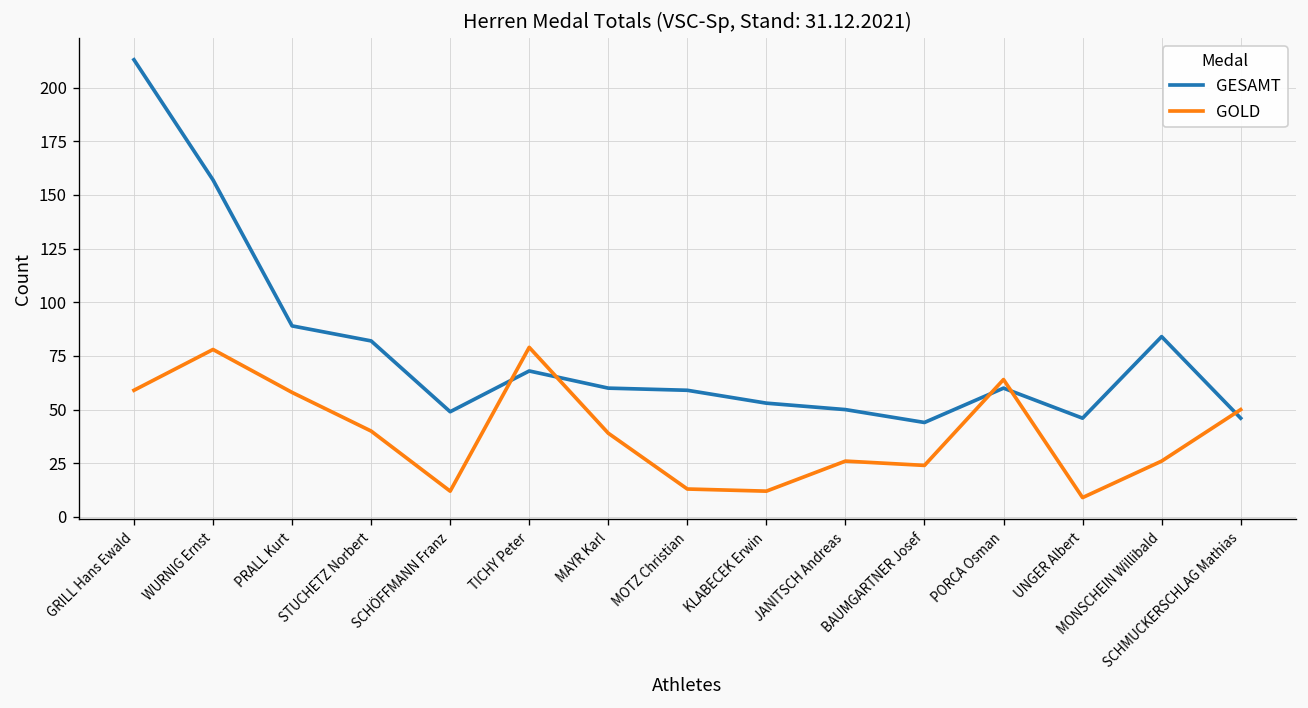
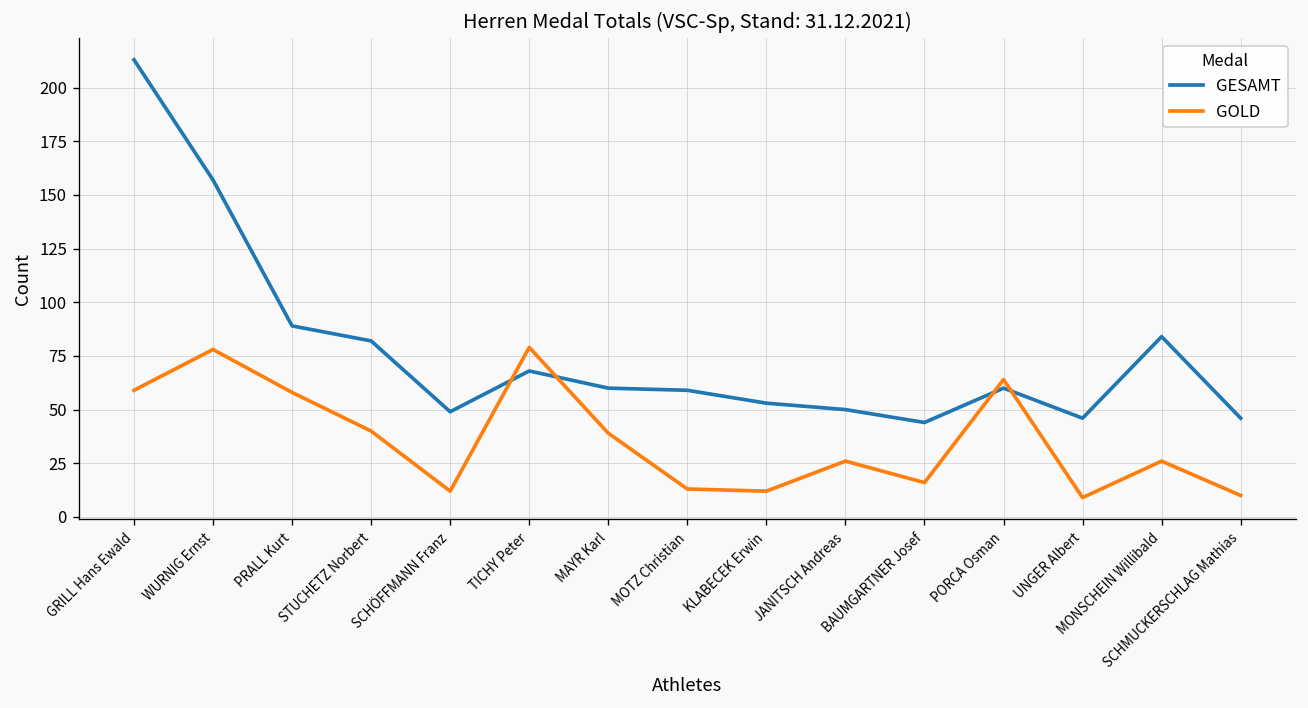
  {
    "GESAMT": {
      "GRILL Hans Ewald": 213,
      "WURNIG Ernst": 157,
      "PRALL Kurt": 89,
      "STUCHETZ Norbert": 82,
      "SCHÖFFMANN Franz": 49,
      "TICHY Peter": 68,
      "MAYR Karl": 60,
      "MOTZ Christian": 59,
      "KLABECEK Erwin": 53,
      "JANITSCH Andreas": 50,
      "BAUMGARTNER Josef": 44,
      "PORCA Osman": 60,
      "UNGER Albert": 46,
      "MONSCHEIN Willibald": 84,
      "SCHMUCKERSCHLAG Mathias": 46
    },
    "GOLD": {
      "GRILL Hans Ewald": 59,
      "WURNIG Ernst": 78,
      "PRALL Kurt": 58,
      "STUCHETZ Norbert": 40,
      "SCHÖFFMANN Franz": 12,
      "TICHY Peter": 79,
      "MAYR Karl": 39,
      "MOTZ Christian": 13,
      "KLABECEK Erwin": 12,
      "JANITSCH Andreas": 26,
-     "BAUMGARTNER Josef": 24,
+     "BAUMGARTNER Josef": 16,
      "PORCA Osman": 64,
      "UNGER Albert": 9,
      "MONSCHEIN Willibald": 26,
-     "SCHMUCKERSCHLAG Mathias": 50
+     "SCHMUCKERSCHLAG Mathias": 10
    }
  }
